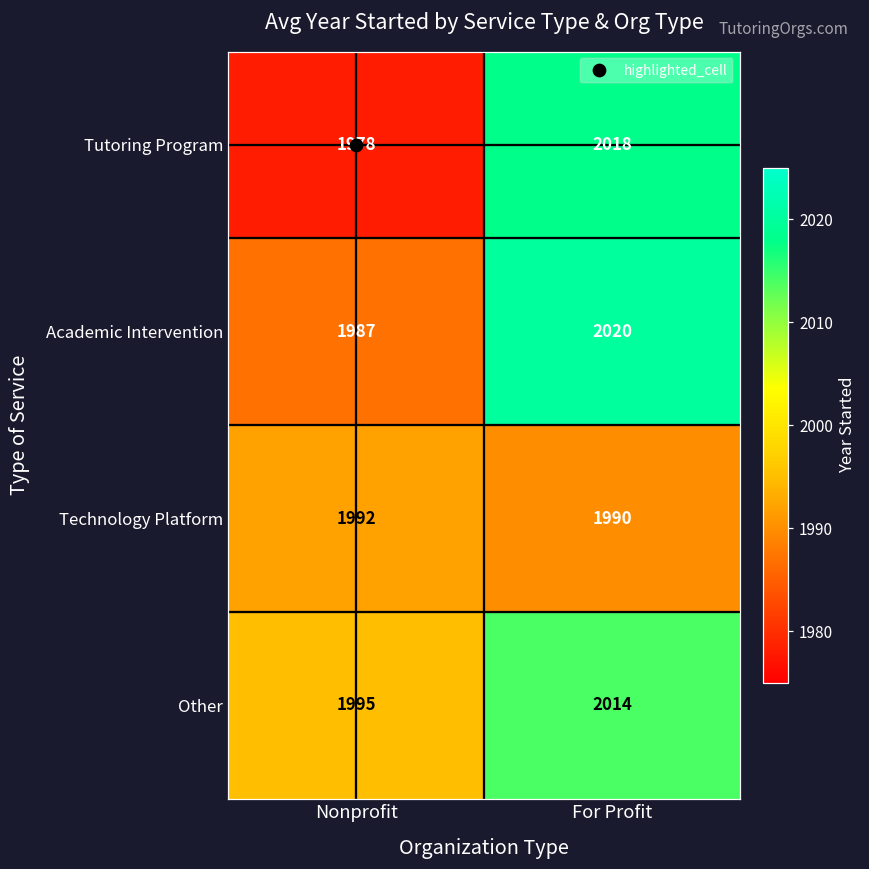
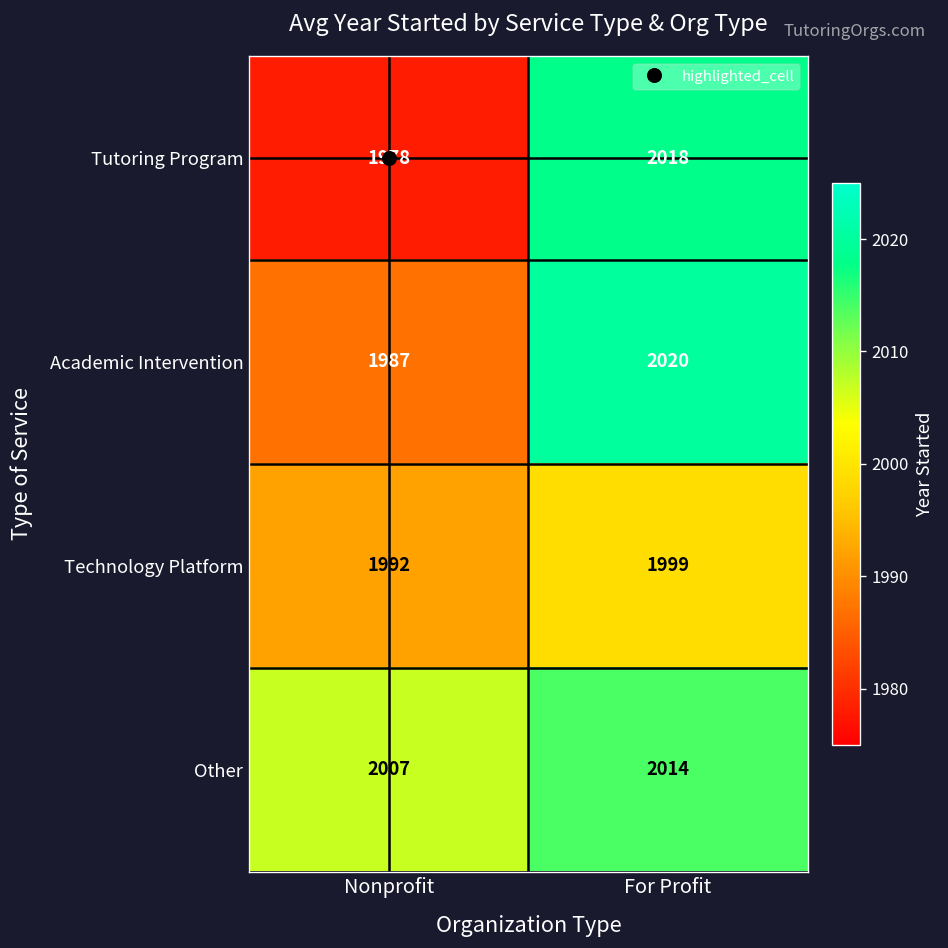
  {
    "Tutoring Program": {
      "For Profit": 2018
    },
    "Academic Intervention": {
      "Nonprofit": 1987,
      "For Profit": 2020
    },
    "Technology Platform": {
      "Nonprofit": 1992,
-     "For Profit": 1990
+     "For Profit": 1999
    },
    "Other": {
-     "Nonprofit": 1995,
+     "Nonprofit": 2007,
      "For Profit": 2014
    }
  }
